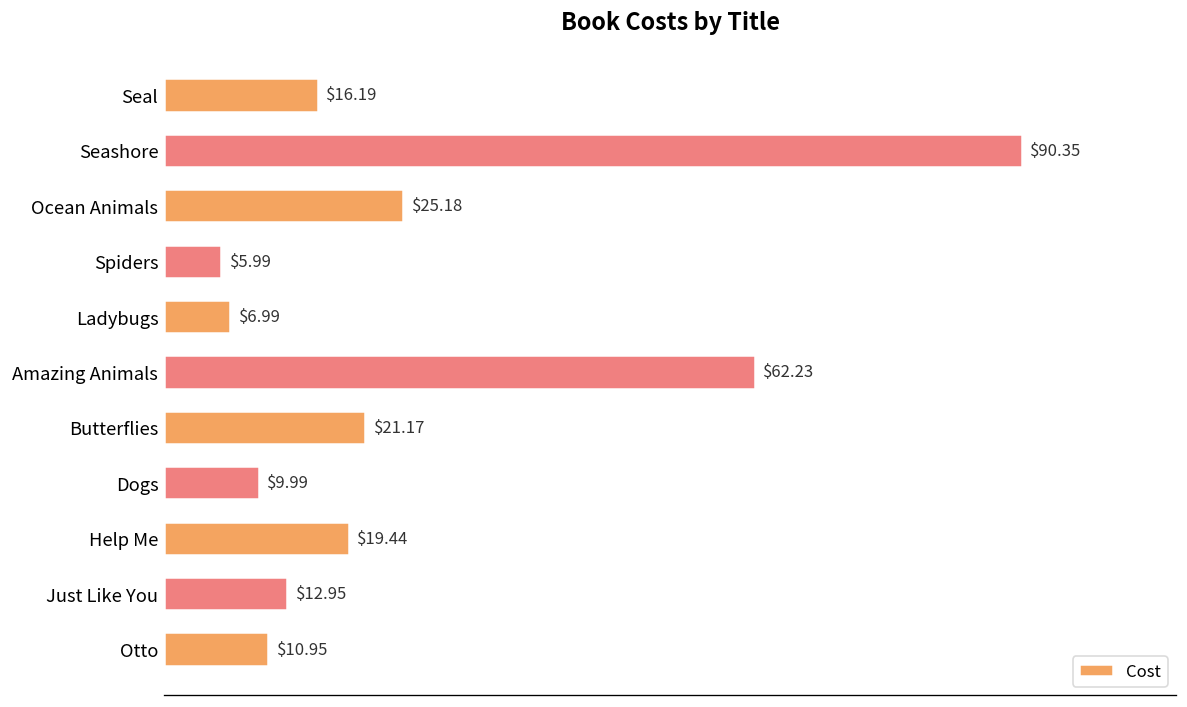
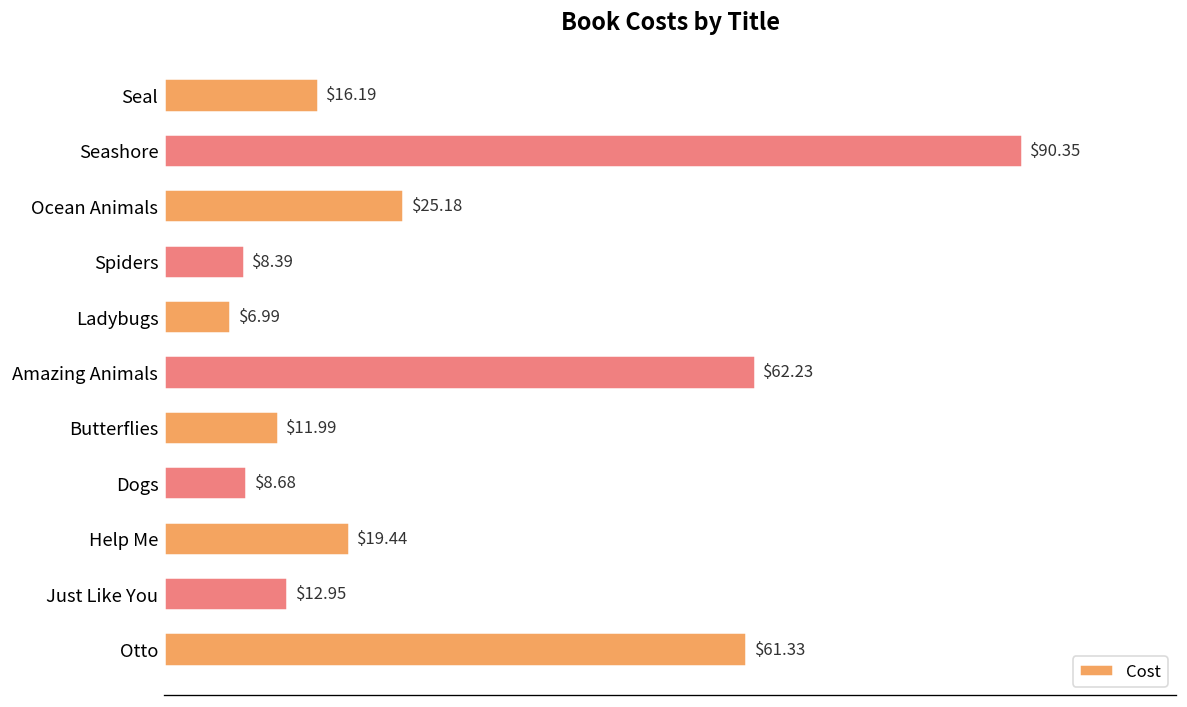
  {
    "Seal": "$16.19",
    "Seashore": "$90.35",
    "Ocean Animals": "$25.18",
-   "Spiders": "$5.99",
+   "Spiders": "$8.39",
    "Ladybugs": "$6.99",
    "Amazing Animals": "$62.23",
-   "Butterflies": "$21.17",
-   "Dogs": "$9.99",
+   "Butterflies": "$11.99",
+   "Dogs": "$8.68",
    "Help Me": "$19.44",
    "Just Like You": "$12.95",
-   "Otto": "$10.95"
+   "Otto": "$61.33"
  }
